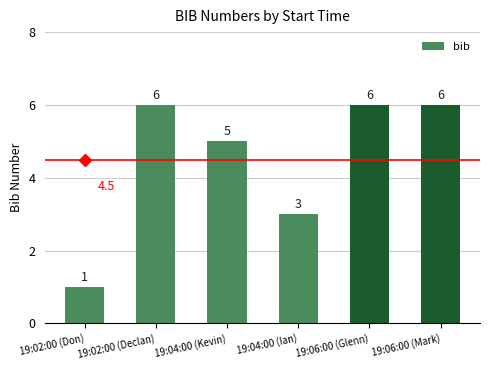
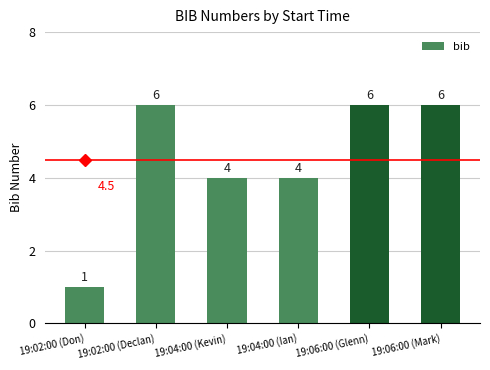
  {
    "bib": {
      "19:02:00 (Don)": 1,
      "19:02:00 (Declan)": 6,
-     "19:04:00 (Kevin)": 5,
-     "19:04:00 (Ian)": 3,
+     "19:04:00 (Kevin)": 4,
+     "19:04:00 (Ian)": 4,
      "19:06:00 (Glenn)": 6,
      "19:06:00 (Mark)": 6
    }
  }
